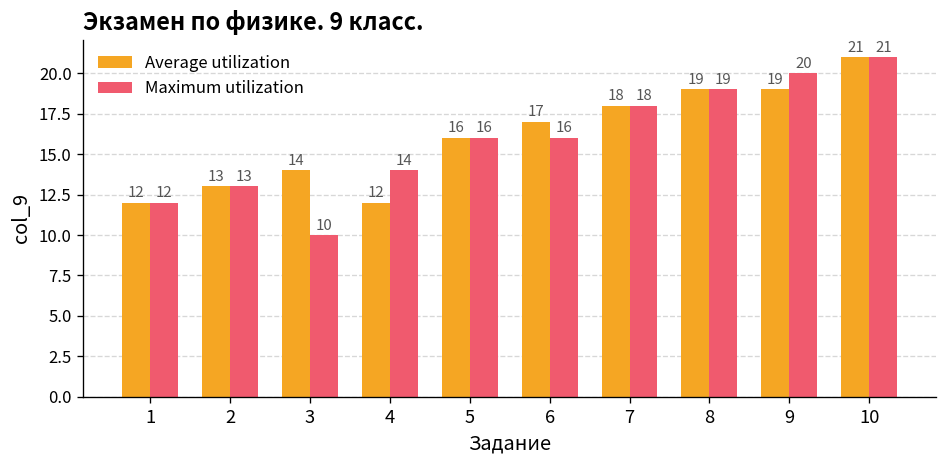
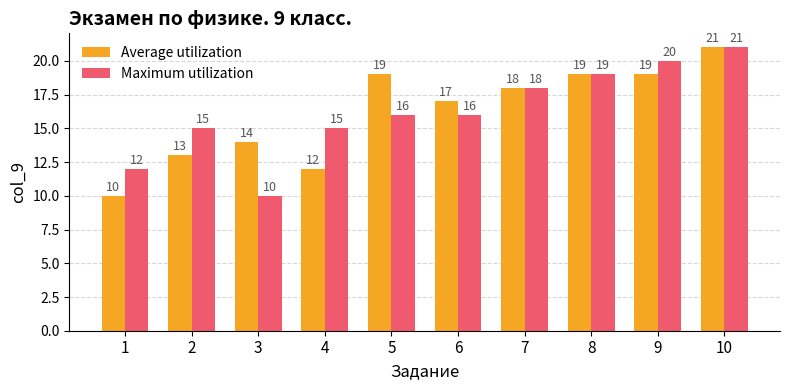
  {
    "Average utilization": {
-     "1": 12,
+     "1": 10,
      "2": 13,
      "3": 14,
      "4": 12,
-     "5": 16,
+     "5": 19,
      "6": 17,
      "7": 18,
      "8": 19,
      "9": 19,
      "10": 21
    },
    "Maximum utilization": {
      "1": 12,
-     "2": 13,
+     "2": 15,
      "3": 10,
-     "4": 14,
+     "4": 15,
      "5": 16,
      "6": 16,
      "7": 18,
      "8": 19,
      "9": 20,
      "10": 21
    }
  }
